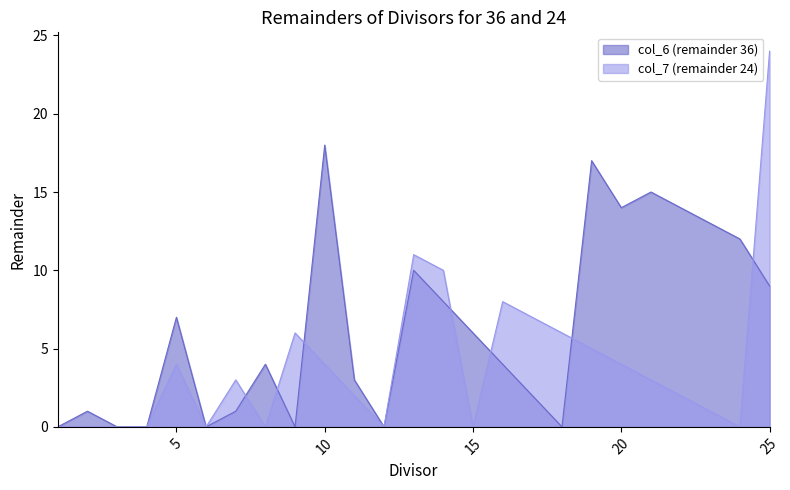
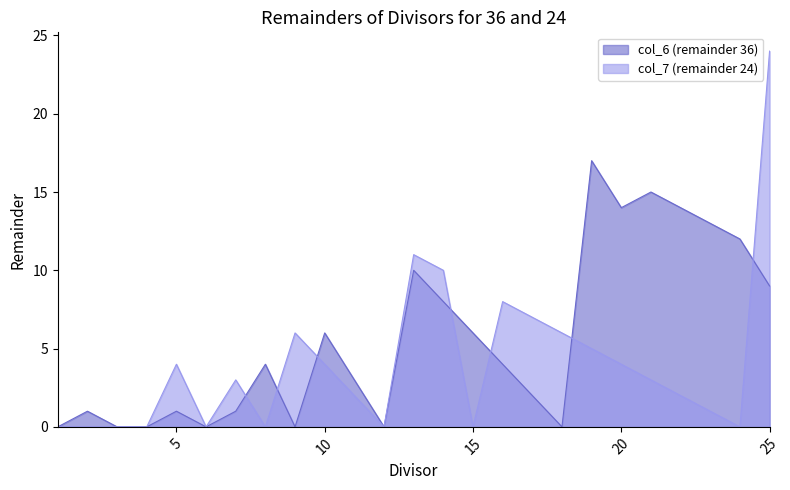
  {
    "col_6 (remainder 36)": {
-     "5": 7,
-     "10": 18,
+     "5": 1,
+     "10": 6,
      "15": 6,
      "20": 14,
      "25": 9
    },
    "col_7 (remainder 24)": {
      "5": 4,
      "10": 4,
      "15": 0,
      "20": 4,
      "25": 24
    }
  }
